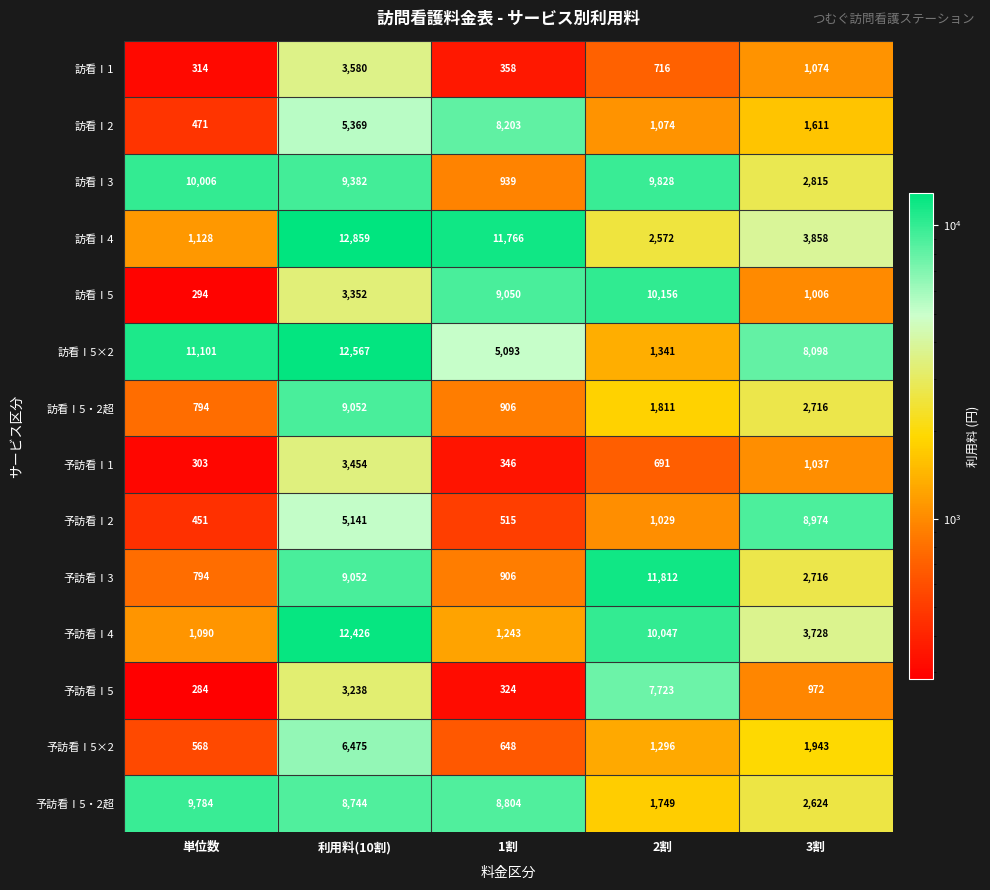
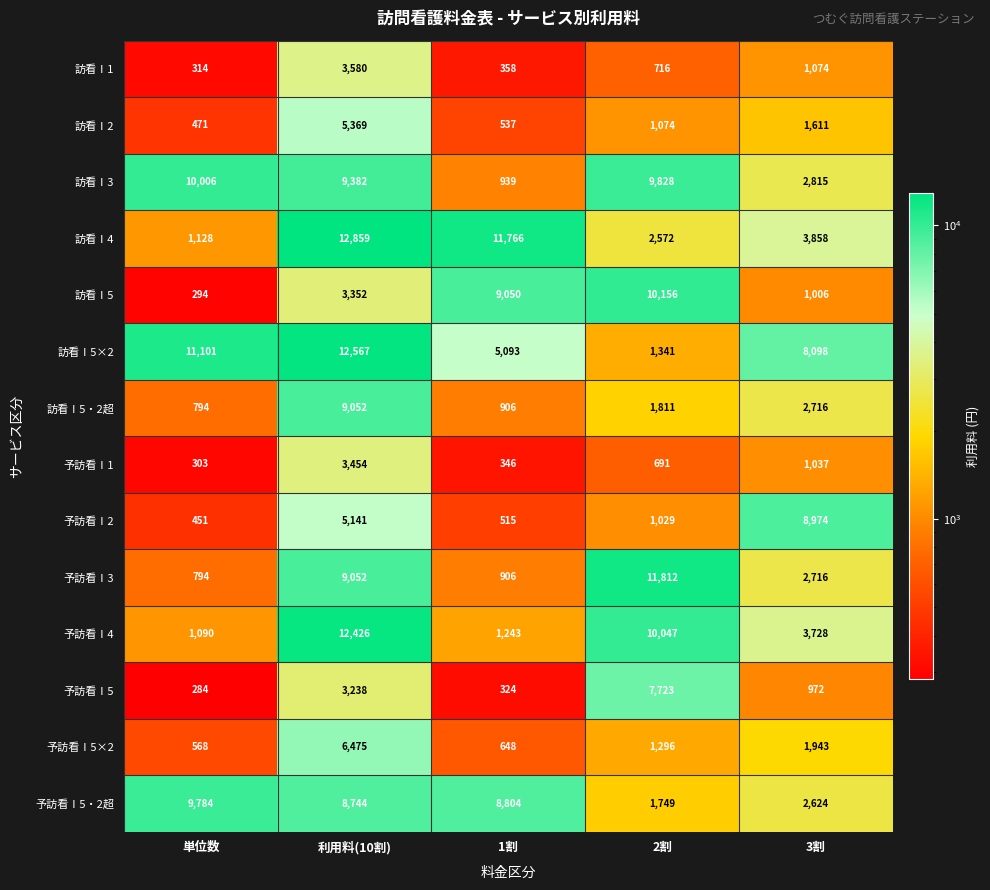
  {
    "訪看Ⅰ1": {
      "単位数": "314",
      "利用料(10割)": "3,580",
      "1割": "358",
      "2割": "716",
      "3割": "1,074"
    },
    "訪看Ⅰ2": {
      "単位数": "471",
      "利用料(10割)": "5,369",
-     "1割": "8,203",
+     "1割": "537",
      "2割": "1,074",
      "3割": "1,611"
    },
    "訪看Ⅰ3": {
      "単位数": "10,006",
      "利用料(10割)": "9,382",
      "1割": "939",
      "2割": "9,828",
      "3割": "2,815"
    },
    "訪看Ⅰ4": {
      "単位数": "1,128",
      "利用料(10割)": "12,859",
      "1割": "11,766",
      "2割": "2,572",
      "3割": "3,858"
    },
    "訪看Ⅰ5": {
      "単位数": "294",
      "利用料(10割)": "3,352",
      "1割": "9,050",
      "2割": "10,156",
      "3割": "1,006"
    },
    "訪看Ⅰ5×2": {
      "単位数": "11,101",
      "利用料(10割)": "12,567",
      "1割": "5,093",
      "2割": "1,341",
      "3割": "8,098"
    },
    "訪看Ⅰ5・2超": {
      "単位数": "794",
      "利用料(10割)": "9,052",
      "1割": "906",
      "2割": "1,811",
      "3割": "2,716"
    },
    "予訪看Ⅰ1": {
      "単位数": "303",
      "利用料(10割)": "3,454",
      "1割": "346",
      "2割": "691",
      "3割": "1,037"
    },
    "予訪看Ⅰ2": {
      "単位数": "451",
      "利用料(10割)": "5,141",
      "1割": "515",
      "2割": "1,029",
      "3割": "8,974"
    },
    "予訪看Ⅰ3": {
      "単位数": "794",
      "利用料(10割)": "9,052",
      "1割": "906",
      "2割": "11,812",
      "3割": "2,716"
    },
    "予訪看Ⅰ4": {
      "単位数": "1,090",
      "利用料(10割)": "12,426",
      "1割": "1,243",
      "2割": "10,047",
      "3割": "3,728"
    },
    "予訪看Ⅰ5": {
      "単位数": "284",
      "利用料(10割)": "3,238",
      "1割": "324",
      "2割": "7,723",
      "3割": "972"
    },
    "予訪看Ⅰ5×2": {
      "単位数": "568",
      "利用料(10割)": "6,475",
      "1割": "648",
      "2割": "1,296",
      "3割": "1,943"
    },
    "予訪看Ⅰ5・2超": {
      "単位数": "9,784",
      "利用料(10割)": "8,744",
      "1割": "8,804",
      "2割": "1,749",
      "3割": "2,624"
    }
  }
